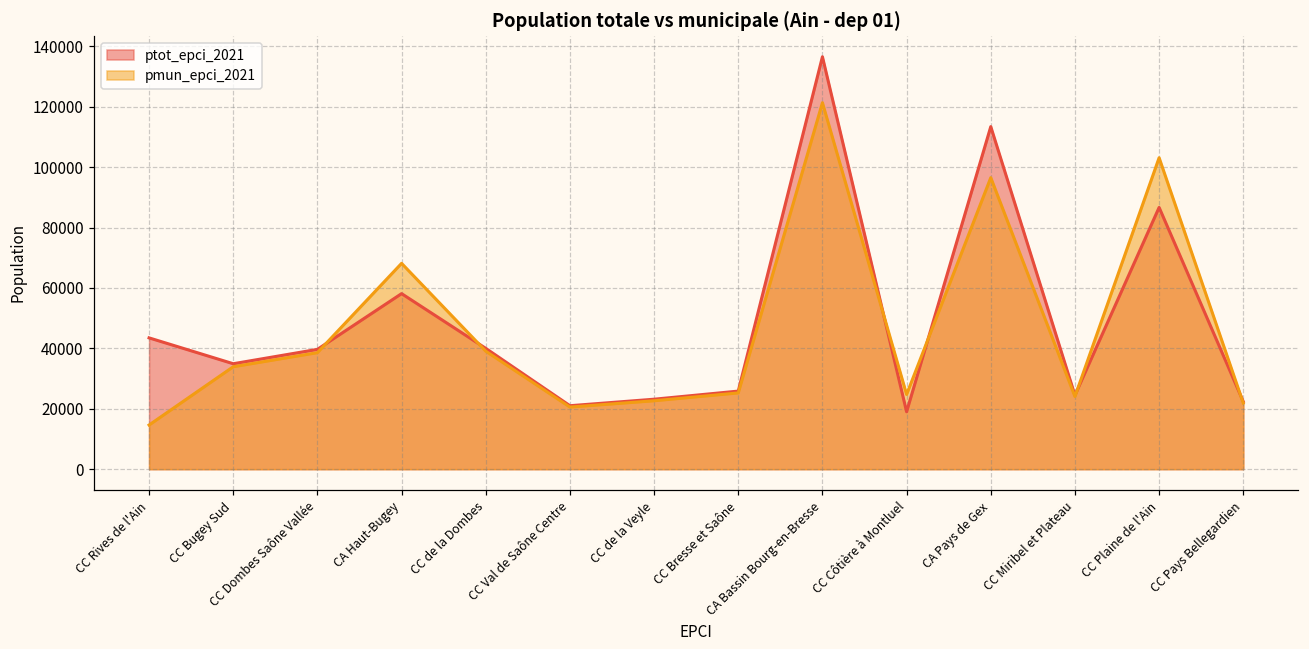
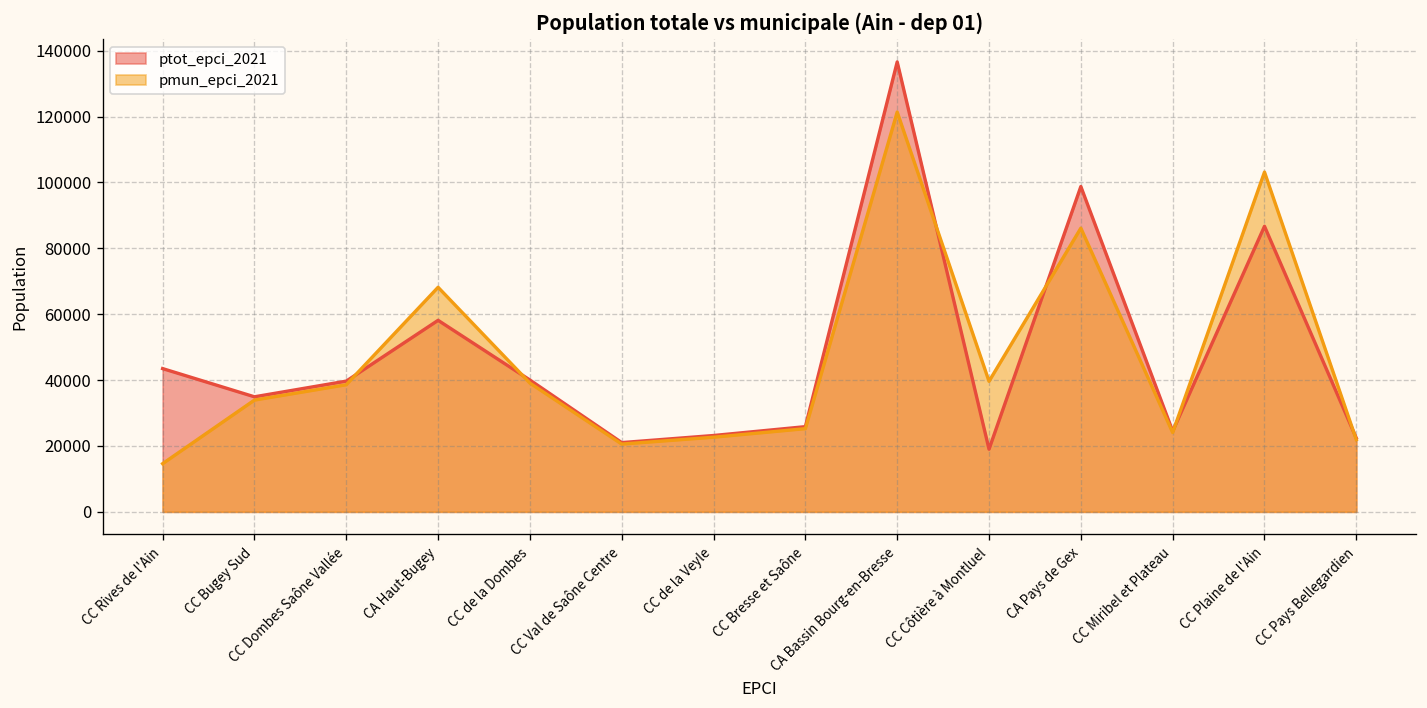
  {
    "ptot_epci_2021": {
      "CC Rives de l'Ain": 43000,
      "CC Bugey Sud": 35000,
      "CC Dombes Saône Vallée": 40000,
      "CA Haut-Bugey": 58000,
      "CA Bassin Bourg-en-Bresse": 137000,
      "CC Côtière à Montluel": 19000,
-     "CA Pays de Gex": 113000,
+     "CA Pays de Gex": 99000,
      "CC Plaine de l'Ain": 87000
    },
    "pmun_epci_2021": {
      "CC Rives de l'Ain": 15000,
      "CC Bugey Sud": 34000,
      "CC Dombes Saône Vallée": 39000,
      "CA Haut-Bugey": 68000,
      "CA Bassin Bourg-en-Bresse": 121000,
-     "CC Côtière à Montluel": 25000,
-     "CA Pays de Gex": 97000,
+     "CC Côtière à Montluel": 40000,
+     "CA Pays de Gex": 86000,
      "CC Plaine de l'Ain": 103000
    }
  }
